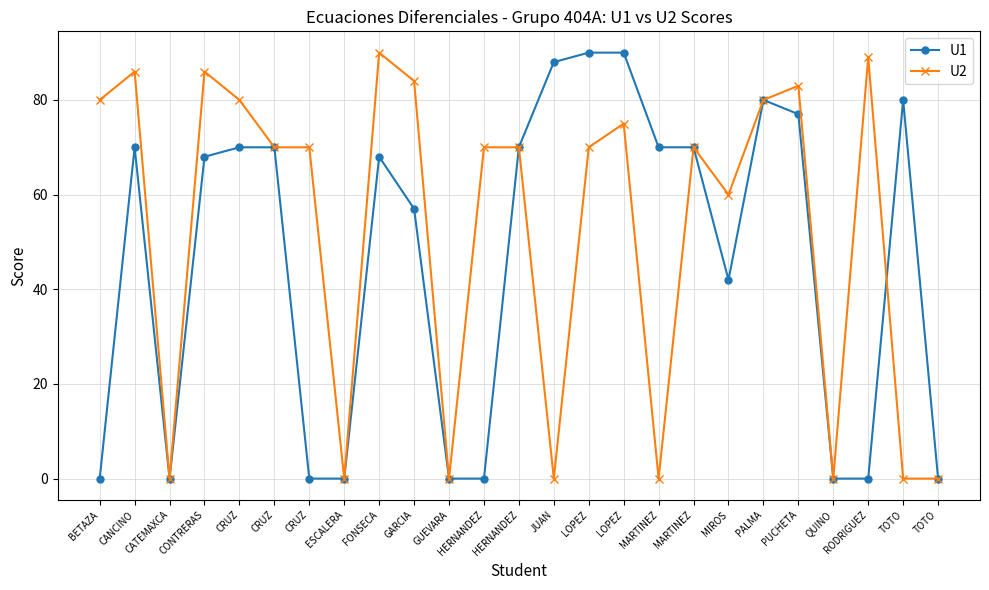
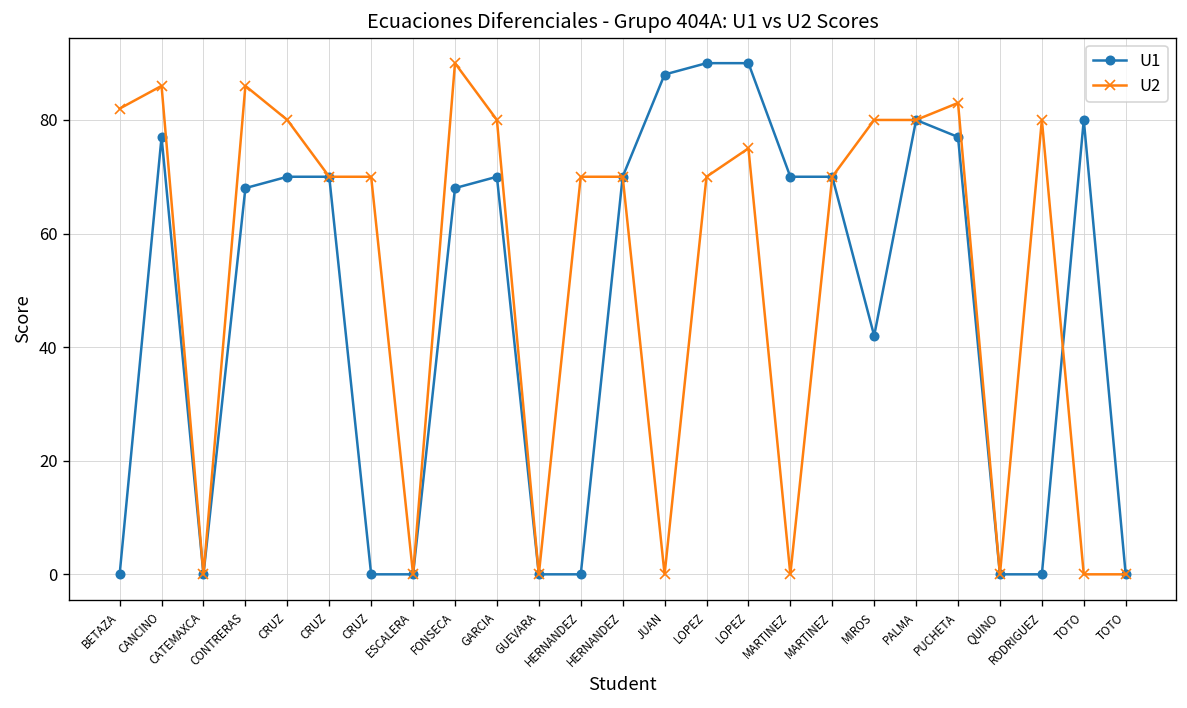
  {
    "U1": {
      "BETAZA": 0,
-     "CANCINO": 70,
+     "CANCINO": 77,
      "CONTRERAS": 68,
      "FONSECA": 68,
-     "GARCIA": 57,
+     "GARCIA": 70,
      "JUAN": 88,
      "MIROS": 42,
      "PUCHETA": 77,
      "RODRIGUEZ": 0
    },
    "U2": {
-     "BETAZA": 80,
+     "BETAZA": 82,
      "CANCINO": 86,
      "CONTRERAS": 86,
      "FONSECA": 90,
-     "GARCIA": 84,
+     "GARCIA": 80,
      "JUAN": 0,
-     "MIROS": 60,
+     "MIROS": 80,
      "PUCHETA": 83,
-     "RODRIGUEZ": 89
+     "RODRIGUEZ": 80
    }
  }
